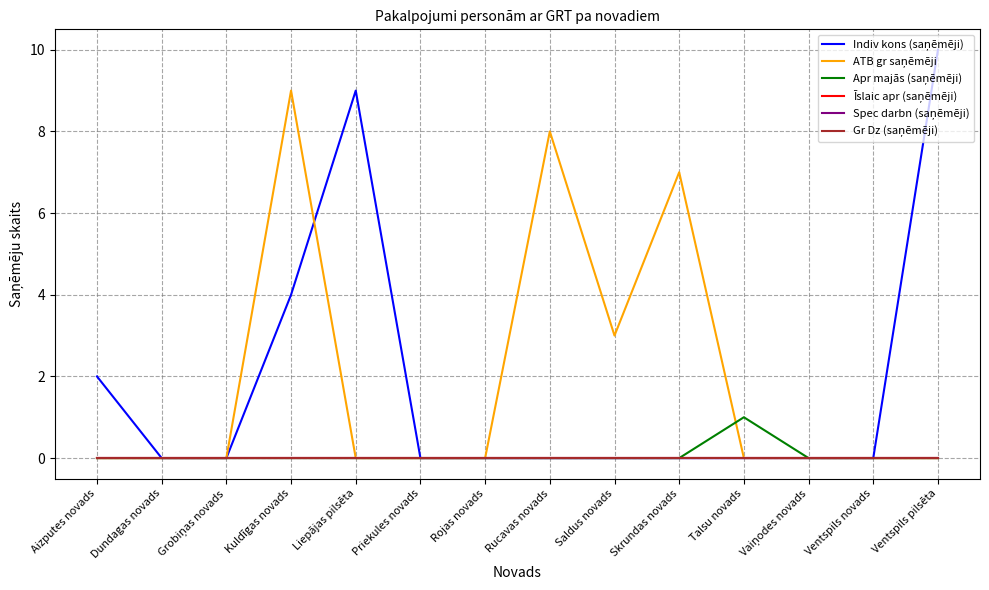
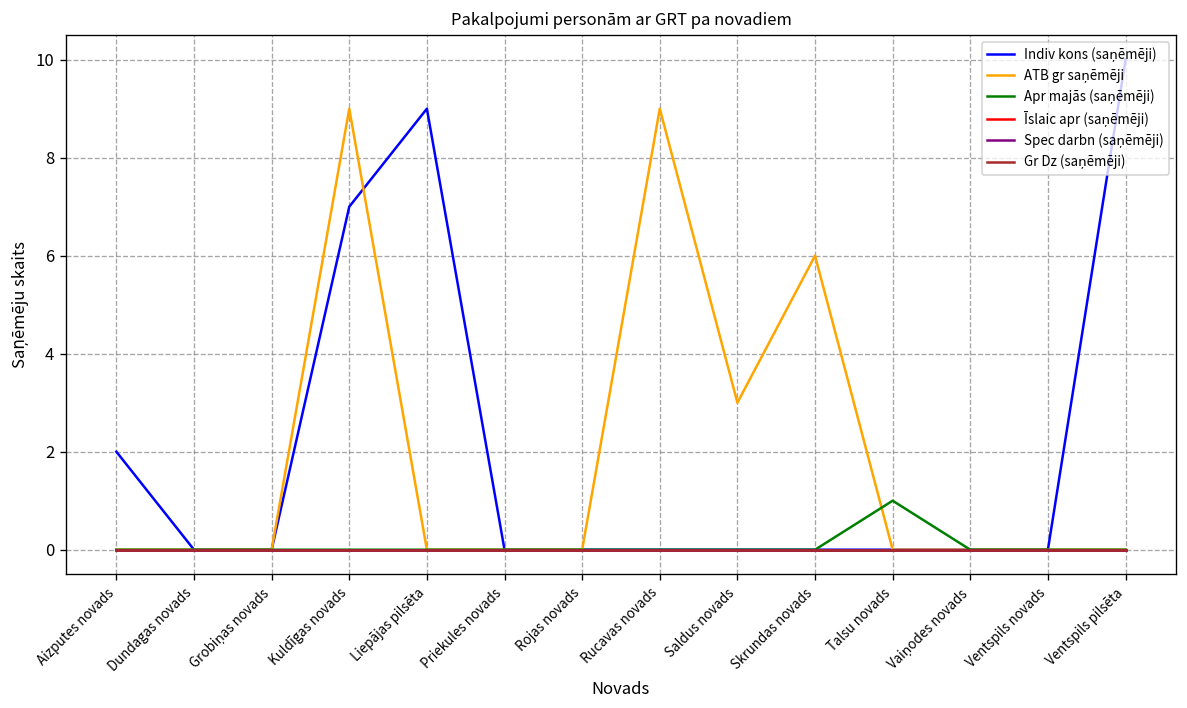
  {
    "Indiv kons (saņēmēji)": {
      "Aizputes novads": 2,
-     "Kuldīgas novads": 4,
+     "Kuldīgas novads": 7,
      "Liepājas pilsēta": 9
    },
    "ATB gr saņēmēji": {
      "Kuldīgas novads": 9,
-     "Rucavas novads": 8,
+     "Rucavas novads": 9,
      "Saldus novads": 3,
-     "Skrundas novads": 7
+     "Skrundas novads": 6
    },
    "Apr majās (saņēmēji)": {
      "Talsu novads": 1
    }
  }
